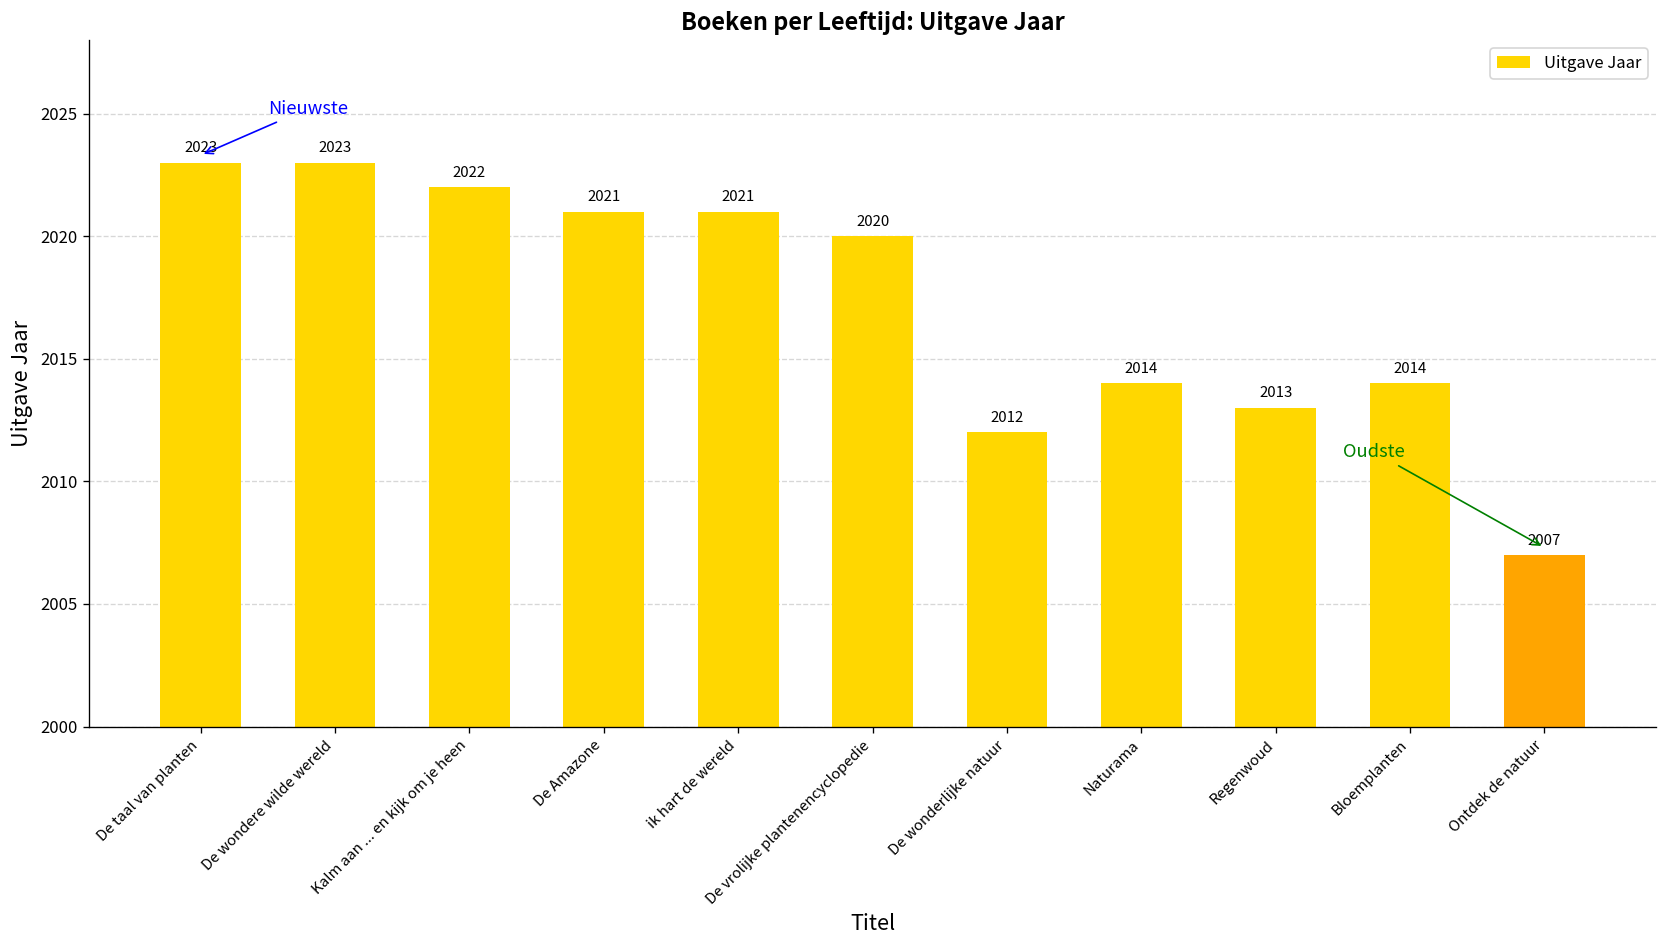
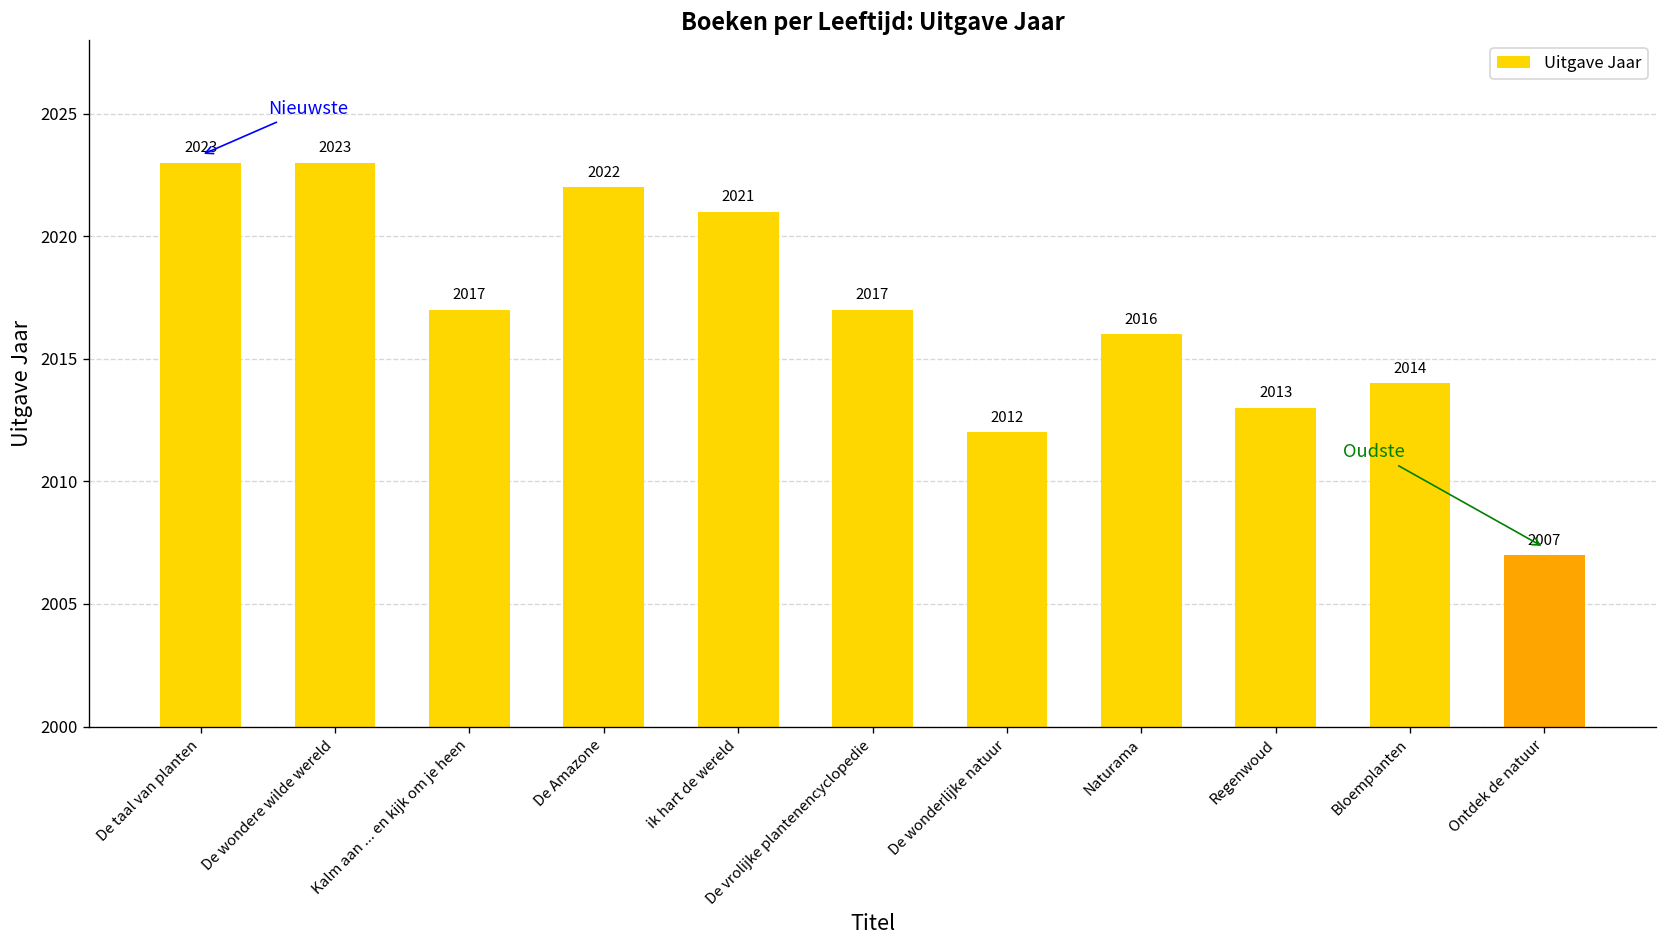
  {
-   "Kalm aan ... en kijk om je heen": 2022,
-   "De Amazone": 2021,
+   "Kalm aan ... en kijk om je heen": 2017,
+   "De Amazone": 2022,
    "ik hart de wereld": 2021,
-   "De vrolijke plantenencyclopedie": 2020,
+   "De vrolijke plantenencyclopedie": 2017,
    "De wonderlijke natuur": 2012,
-   "Naturama": 2014,
+   "Naturama": 2016,
    "Regenwoud": 2013,
    "Bloemplanten": 2014
  }
